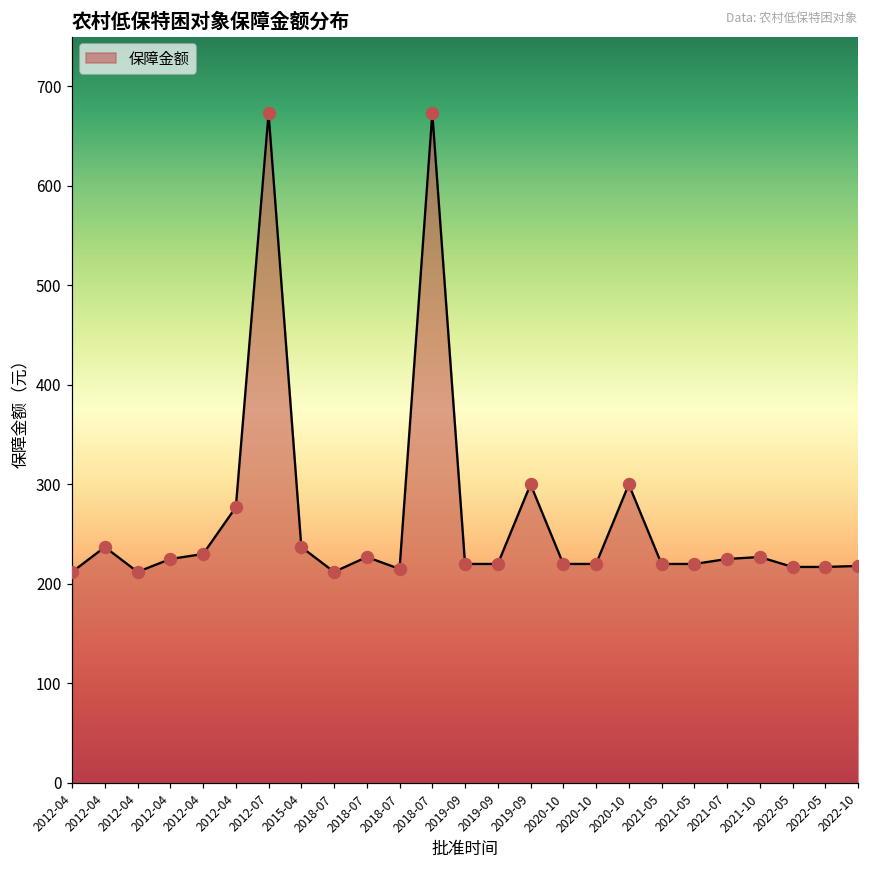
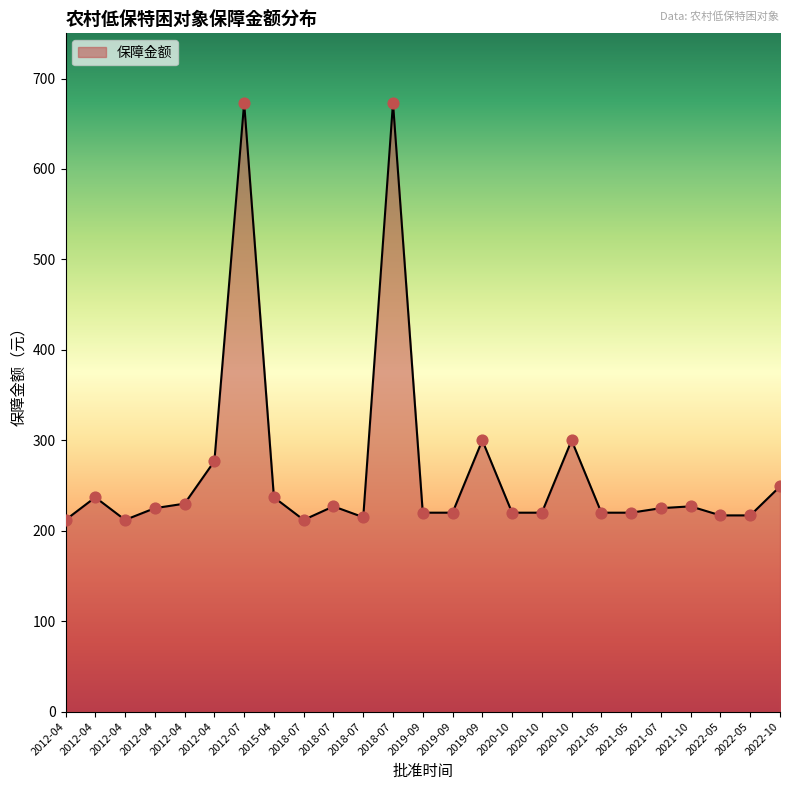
  {
    "2012-07": 670,
    "2015-04": 240,
    "2021-07": 230,
    "2021-10": 230,
-   "2022-10": 220
+   "2022-10": 250
  }
